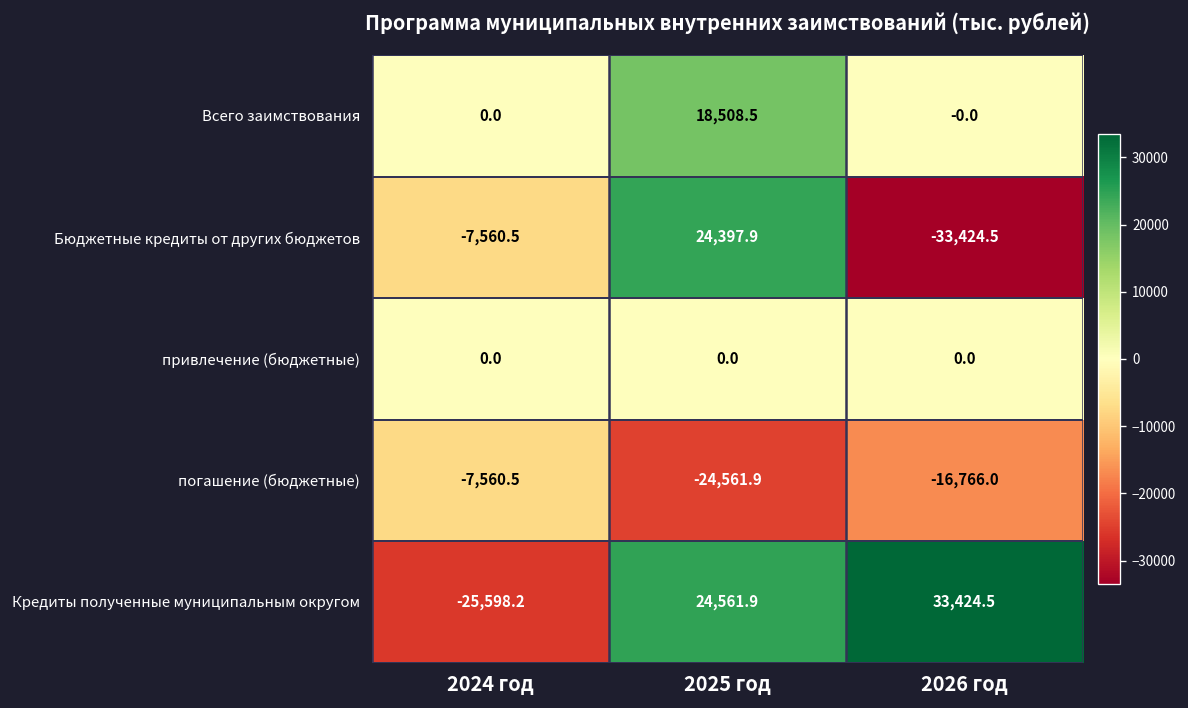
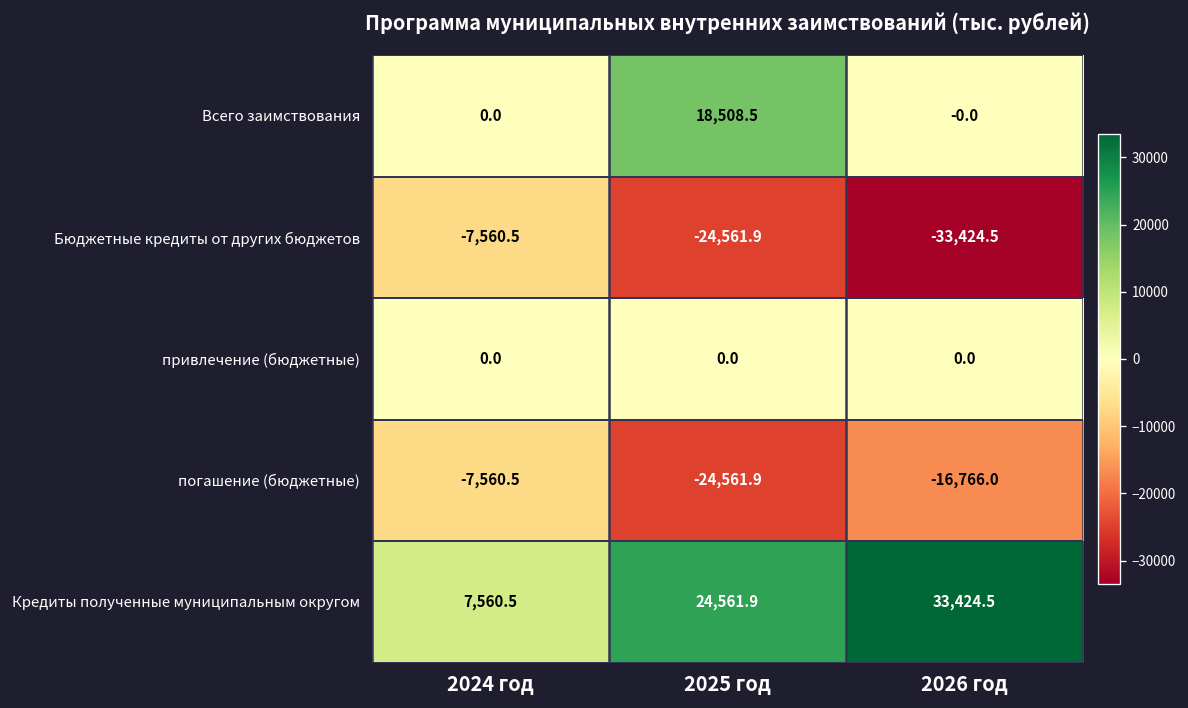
  {
    "Всего заимствования": {
      "2024 год": "0.0",
      "2025 год": "18,508.5",
      "2026 год": "-0.0"
    },
    "Бюджетные кредиты от других бюджетов": {
      "2024 год": "-7,560.5",
-     "2025 год": "24,397.9",
+     "2025 год": "-24,561.9",
      "2026 год": "-33,424.5"
    },
    "привлечение (бюджетные)": {
      "2024 год": "0.0",
      "2025 год": "0.0",
      "2026 год": "0.0"
    },
    "погашение (бюджетные)": {
      "2024 год": "-7,560.5",
      "2025 год": "-24,561.9",
      "2026 год": "-16,766.0"
    },
    "Кредиты полученные муниципальным округом": {
-     "2024 год": "-25,598.2",
+     "2024 год": "7,560.5",
      "2025 год": "24,561.9",
      "2026 год": "33,424.5"
    }
  }
